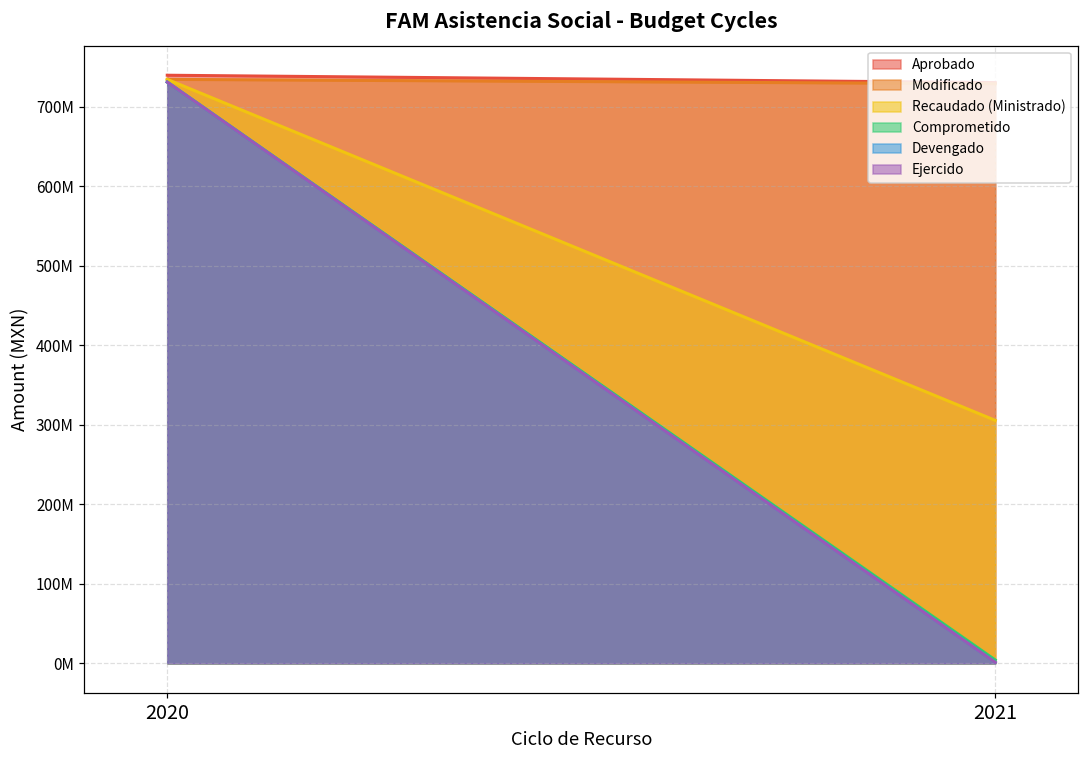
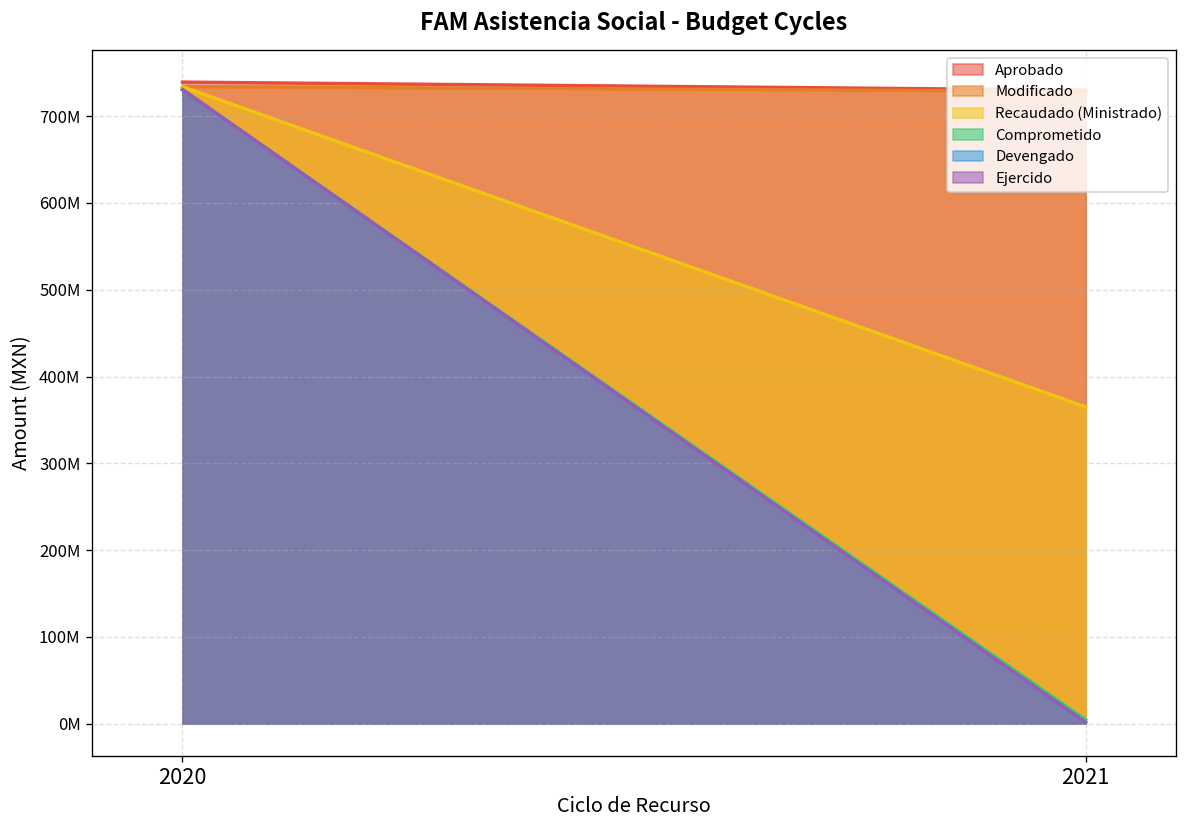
  {
    "Recaudado (Ministrado)": {
-     "2021": 310000000
+     "2021": 360000000
    }
  }
